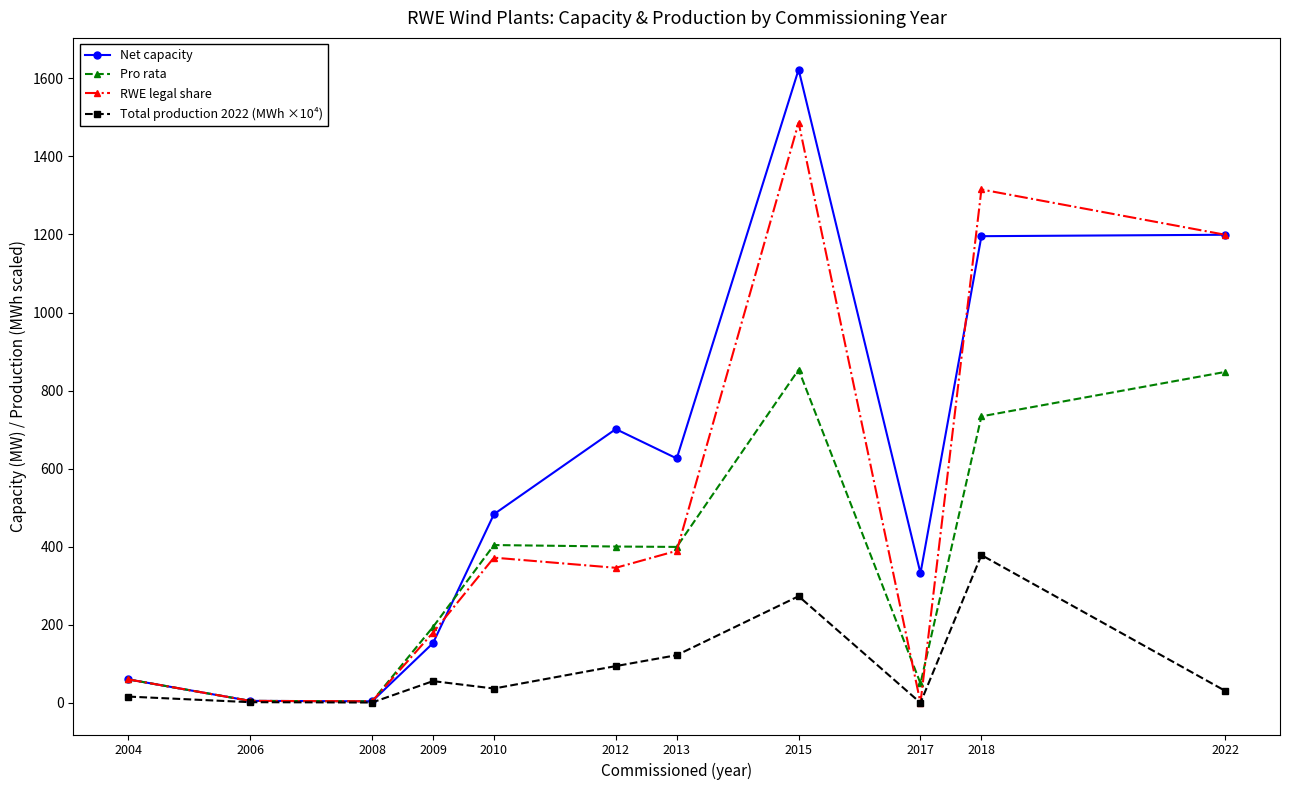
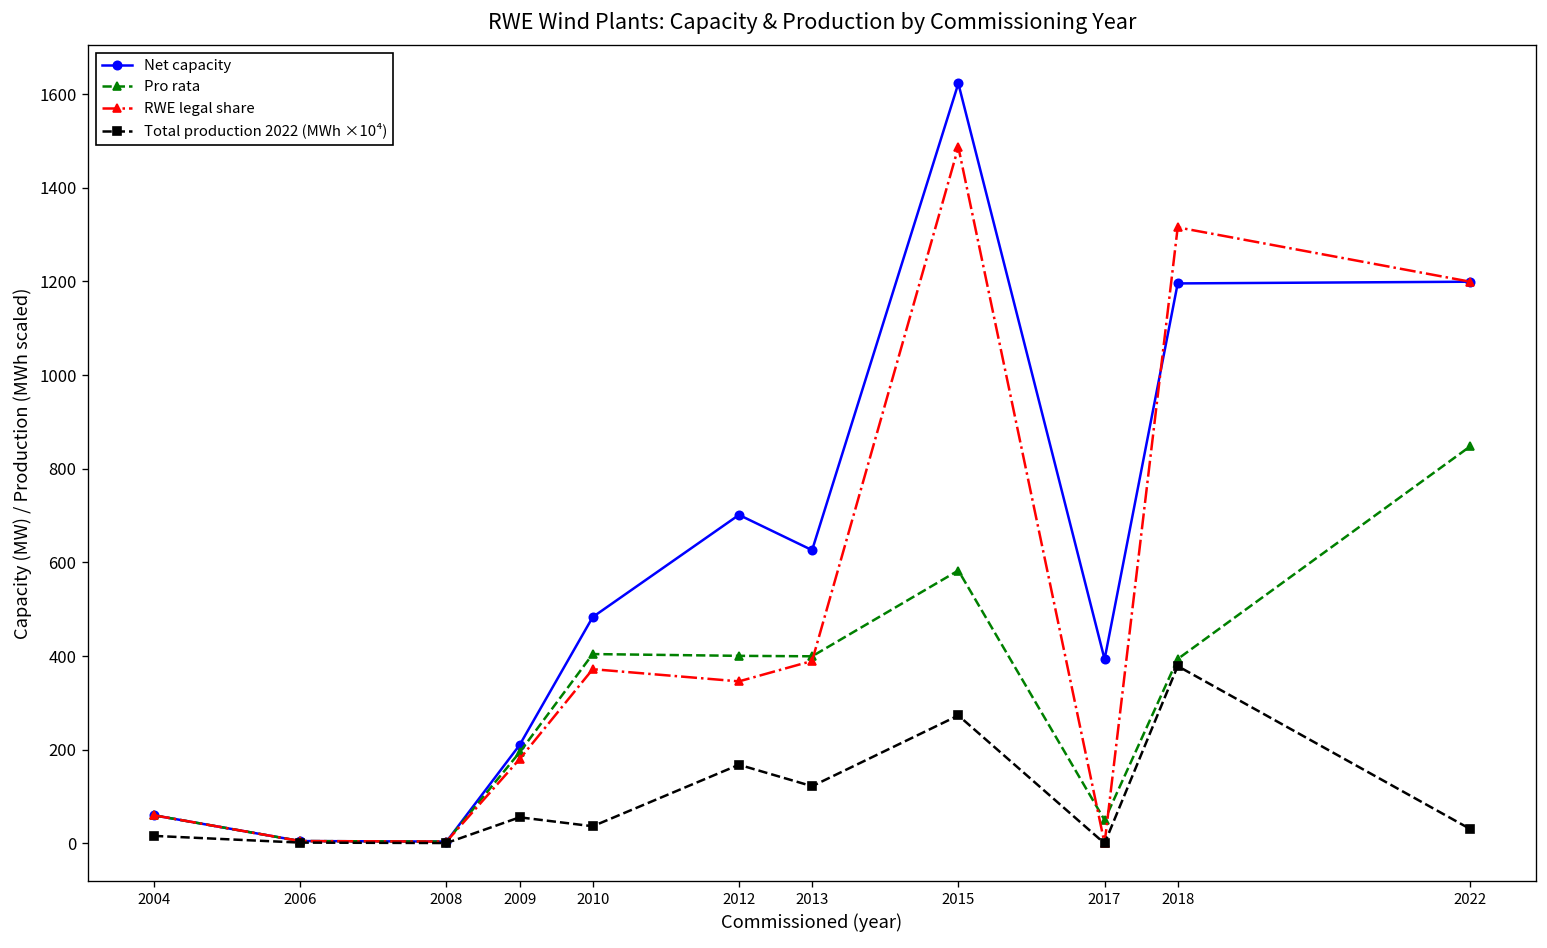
  {
    "Net capacity": {
-     "2009": 150,
+     "2009": 210,
      "2010": 480,
      "2012": 700,
      "2013": 630,
      "2015": 1620,
-     "2017": 330,
+     "2017": 390,
      "2018": 1200
    },
    "Pro rata": {
      "2009": 190,
      "2010": 400,
      "2012": 400,
      "2013": 400,
-     "2015": 850,
+     "2015": 580,
      "2017": 50,
-     "2018": 730,
+     "2018": 390,
      "2022": 850
    },
    "RWE legal share": {
      "2009": 180,
      "2010": 370,
      "2012": 350,
      "2013": 390,
      "2015": 1490,
      "2018": 1320
    },
    "Total production 2022 (MWh ×10⁴)": {
      "2004": 20,
      "2009": 60,
      "2010": 40,
-     "2012": 90,
+     "2012": 170,
      "2013": 120,
      "2015": 270,
      "2018": 380,
      "2022": 30
    }
  }
